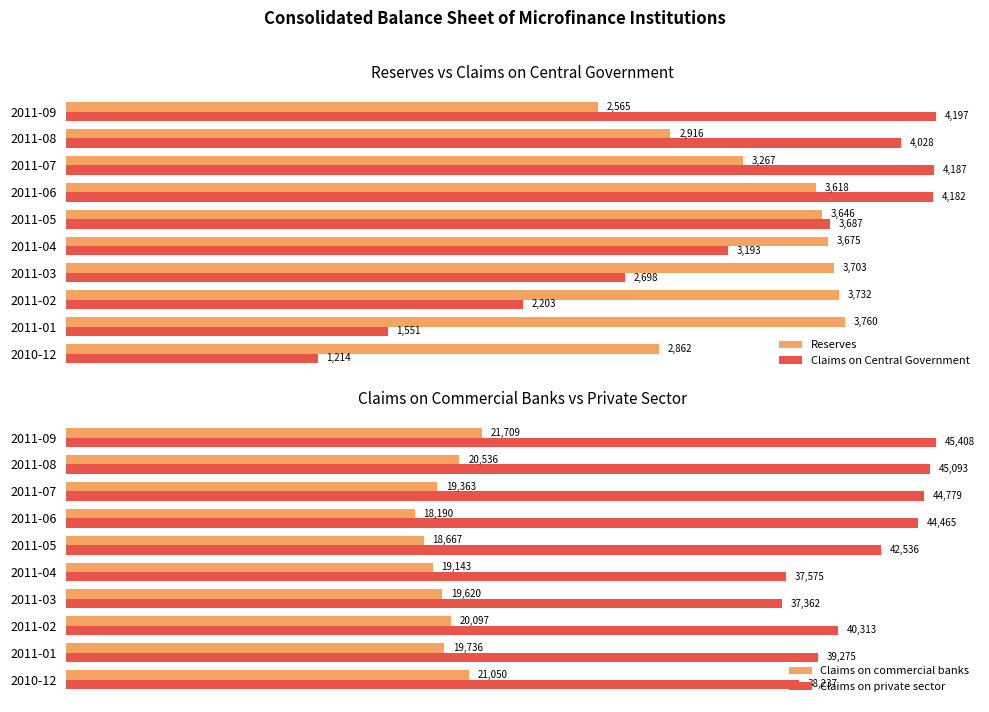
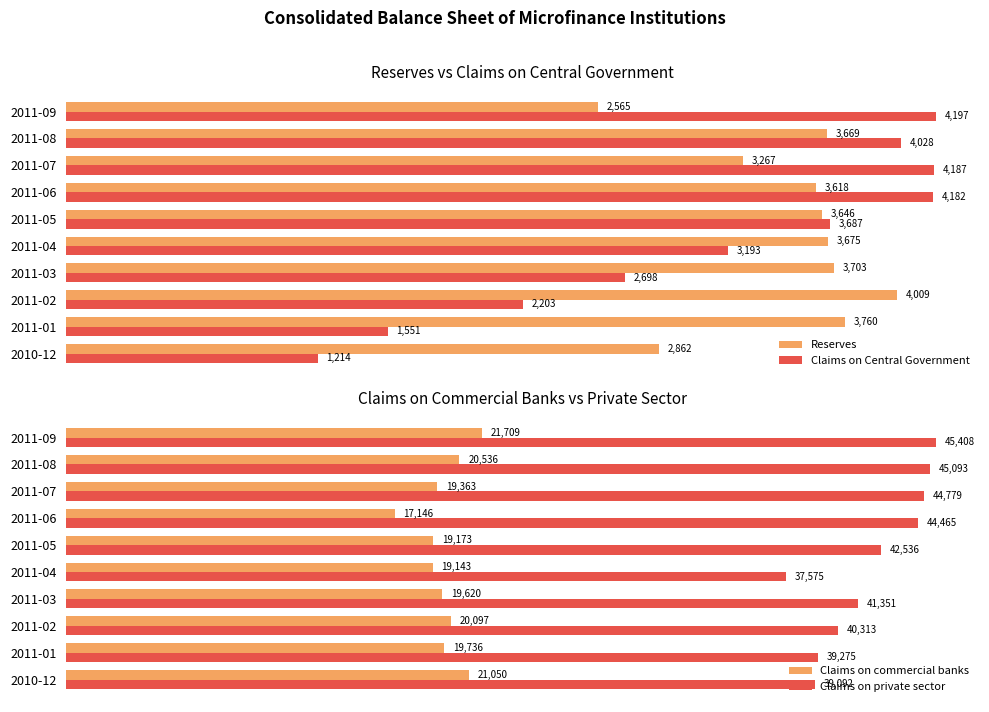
  {
    "Reserves vs Claims on Central Government": {
      "Reserves": {
        "2011-09": "2,565",
-       "2011-08": "2,916",
+       "2011-08": "3,669",
        "2011-07": "3,267",
        "2011-06": "3,618",
        "2011-05": "3,646",
        "2011-04": "3,675",
        "2011-03": "3,703",
-       "2011-02": "3,732",
+       "2011-02": "4,009",
        "2011-01": "3,760",
        "2010-12": "2,862"
      },
      "Claims on Central Government": {
        "2011-09": "4,197",
        "2011-08": "4,028",
        "2011-07": "4,187",
        "2011-06": "4,182",
        "2011-05": "3,687",
        "2011-04": "3,193",
        "2011-03": "2,698",
        "2011-02": "2,203",
        "2011-01": "1,551",
        "2010-12": "1,214"
      }
    },
    "Claims on Commercial Banks vs Private Sector": {
      "Claims on commercial banks": {
        "2011-09": "21,709",
        "2011-08": "20,536",
        "2011-07": "19,363",
-       "2011-06": "18,190",
-       "2011-05": "18,667",
+       "2011-06": "17,146",
+       "2011-05": "19,173",
        "2011-04": "19,143",
        "2011-03": "19,620",
        "2011-02": "20,097",
        "2011-01": "19,736",
        "2010-12": "21,050"
      },
      "Claims on private sector": {
        "2011-09": "45,408",
        "2011-08": "45,093",
        "2011-07": "44,779",
        "2011-06": "44,465",
        "2011-05": "42,536",
        "2011-04": "37,575",
-       "2011-03": "37,362",
+       "2011-03": "41,351",
        "2011-02": "40,313",
        "2011-01": "39,275",
-       "2010-12": "38,237"
+       "2010-12": "39,092"
      }
    }
  }
